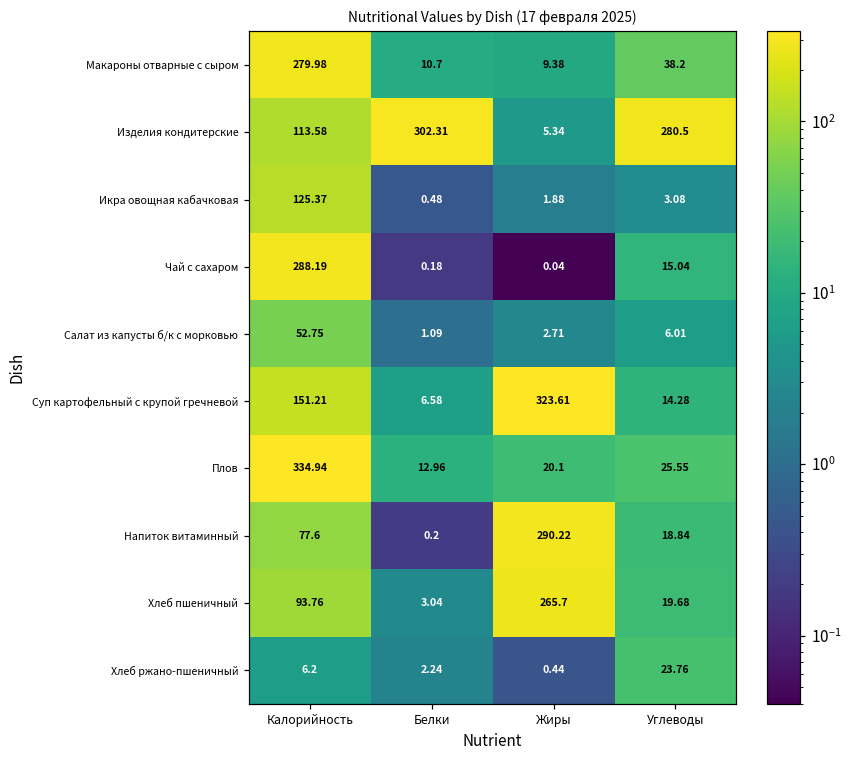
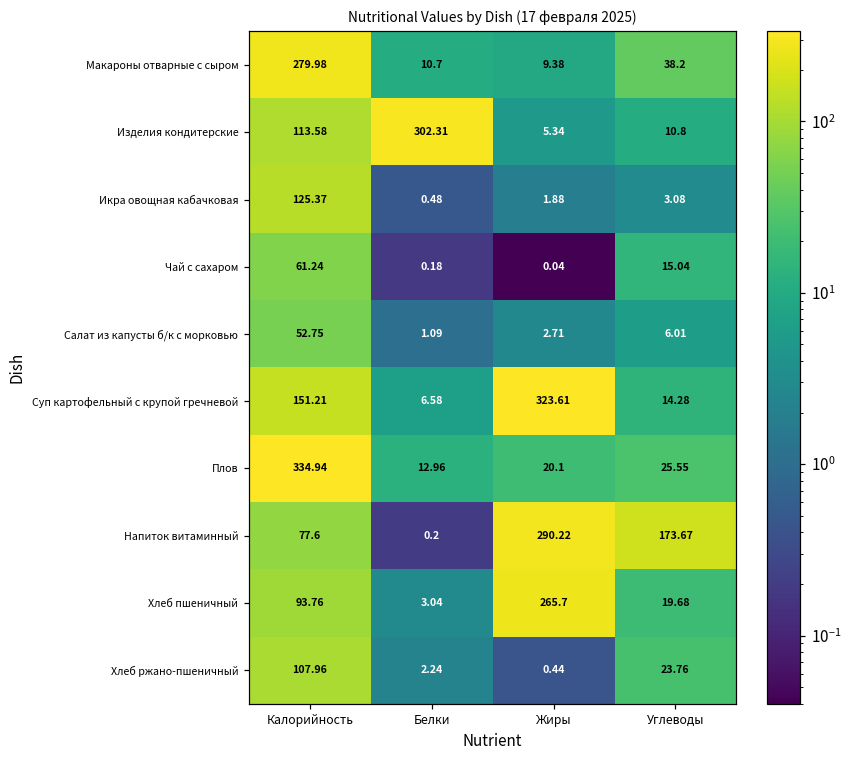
  {
    "Макароны отварные с сыром": {
      "Калорийность": 279.98,
      "Белки": 10.7,
      "Жиры": 9.38,
      "Углеводы": 38.2
    },
    "Изделия кондитерские": {
      "Калорийность": 113.58,
      "Белки": 302.31,
      "Жиры": 5.34,
-     "Углеводы": 280.5
+     "Углеводы": 10.8
    },
    "Икра овощная кабачковая": {
      "Калорийность": 125.37,
      "Белки": 0.48,
      "Жиры": 1.88,
      "Углеводы": 3.08
    },
    "Чай с сахаром": {
-     "Калорийность": 288.19,
+     "Калорийность": 61.24,
      "Белки": 0.18,
      "Жиры": 0.04,
      "Углеводы": 15.04
    },
    "Салат из капусты б/к с морковью": {
      "Калорийность": 52.75,
      "Белки": 1.09,
      "Жиры": 2.71,
      "Углеводы": 6.01
    },
    "Суп картофельный с крупой гречневой": {
      "Калорийность": 151.21,
      "Белки": 6.58,
      "Жиры": 323.61,
      "Углеводы": 14.28
    },
    "Плов": {
      "Калорийность": 334.94,
      "Белки": 12.96,
      "Жиры": 20.1,
      "Углеводы": 25.55
    },
    "Напиток витаминный": {
      "Калорийность": 77.6,
      "Белки": 0.2,
      "Жиры": 290.22,
-     "Углеводы": 18.84
+     "Углеводы": 173.67
    },
    "Хлеб пшеничный": {
      "Калорийность": 93.76,
      "Белки": 3.04,
      "Жиры": 265.7,
      "Углеводы": 19.68
    },
    "Хлеб ржано-пшеничный": {
-     "Калорийность": 6.2,
+     "Калорийность": 107.96,
      "Белки": 2.24,
      "Жиры": 0.44,
      "Углеводы": 23.76
    }
  }
